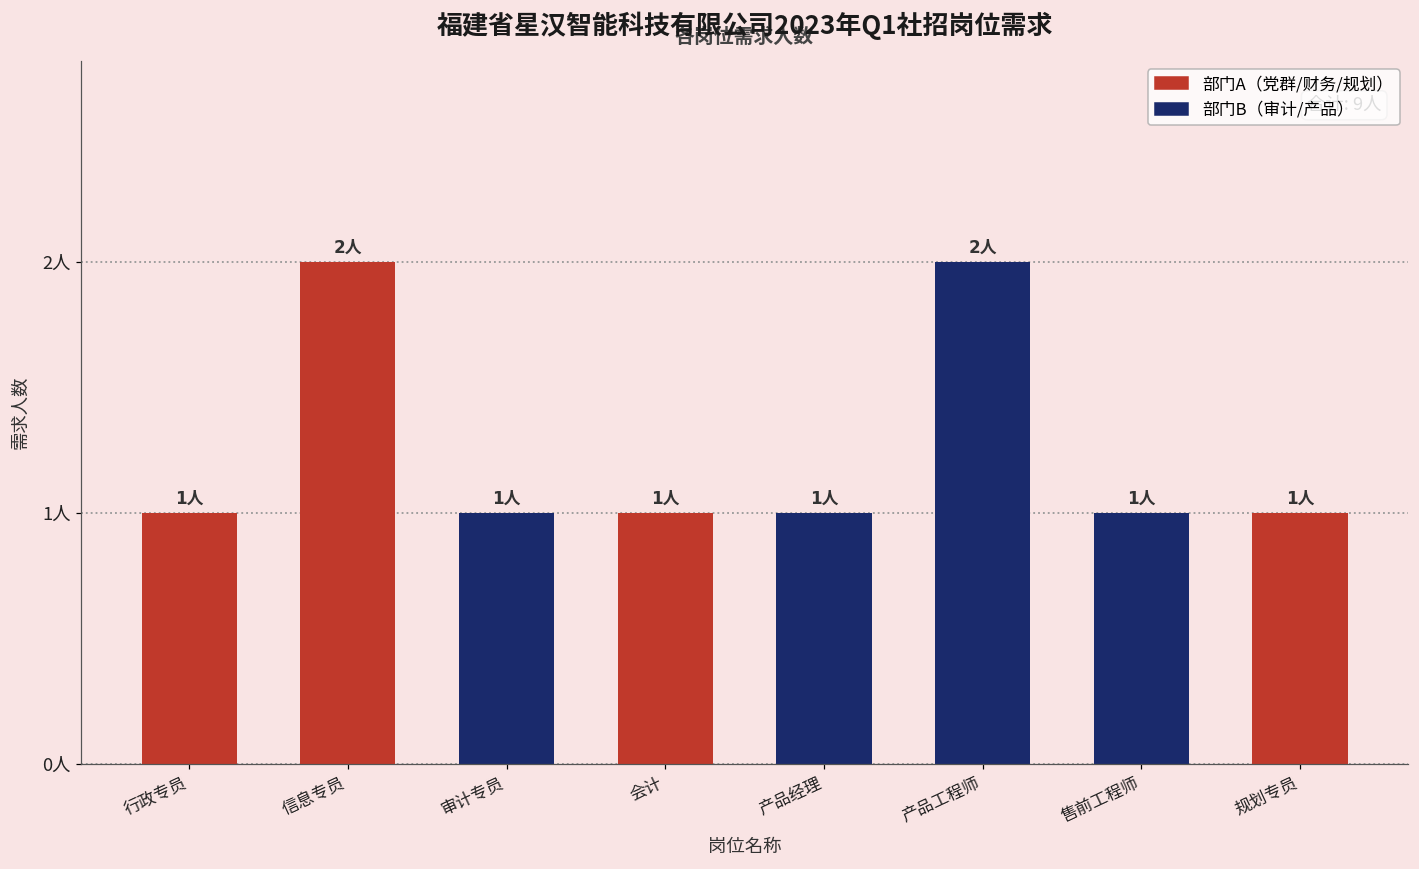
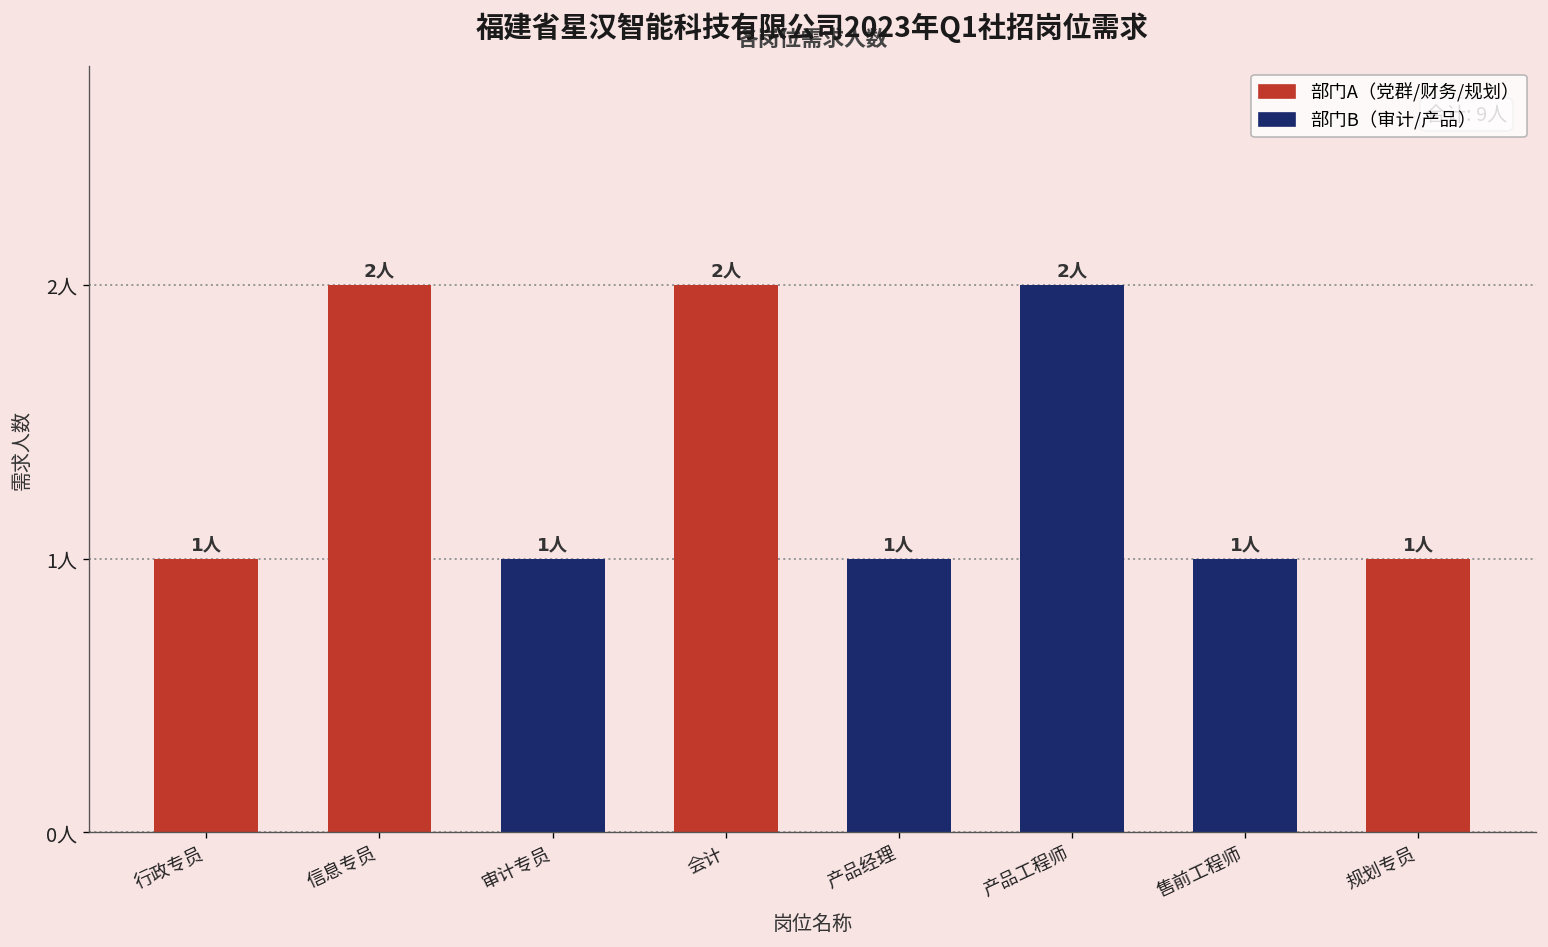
  {
    "行政专员": "1人",
    "信息专员": "2人",
    "审计专员": "1人",
-   "会计": "1人",
+   "会计": "2人",
    "产品经理": "1人",
    "产品工程师": "2人",
    "售前工程师": "1人",
    "规划专员": "1人"
  }
